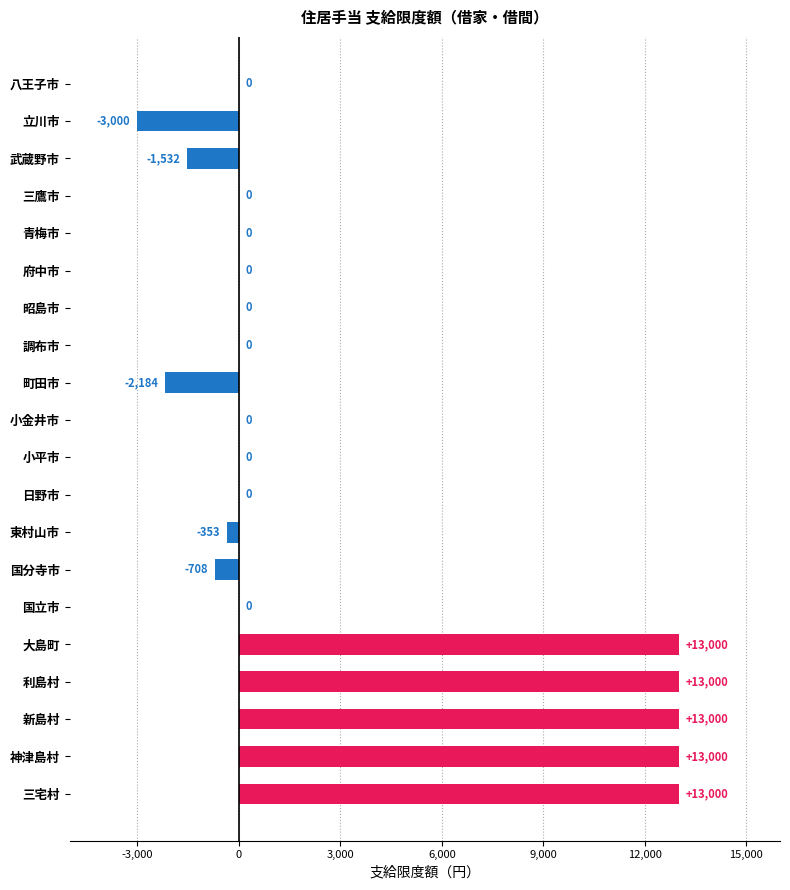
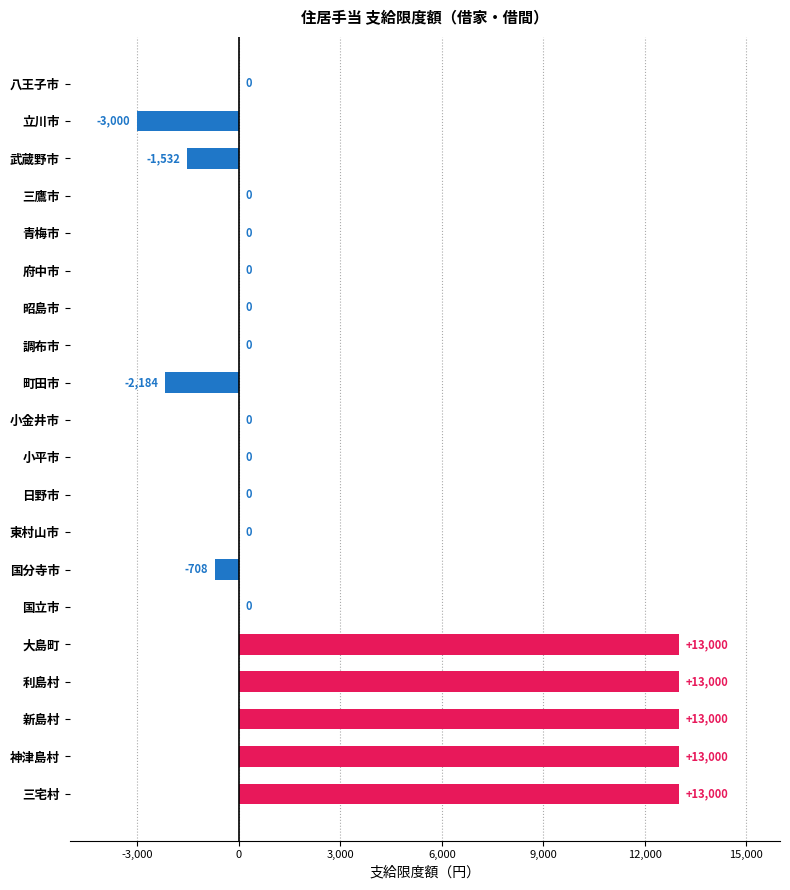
  {
    "八王子市": "0",
    "立川市": "-3,000",
    "武蔵野市": "-1,532",
    "三鷹市": "0",
    "青梅市": "0",
    "府中市": "0",
    "昭島市": "0",
    "調布市": "0",
    "町田市": "-2,184",
    "小金井市": "0",
    "小平市": "0",
    "日野市": "0",
-   "東村山市": "-353",
+   "東村山市": "0",
    "国分寺市": "-708",
    "国立市": "0",
    "大島町": "+13,000",
    "利島村": "+13,000",
    "新島村": "+13,000",
    "神津島村": "+13,000",
    "三宅村": "+13,000"
  }
